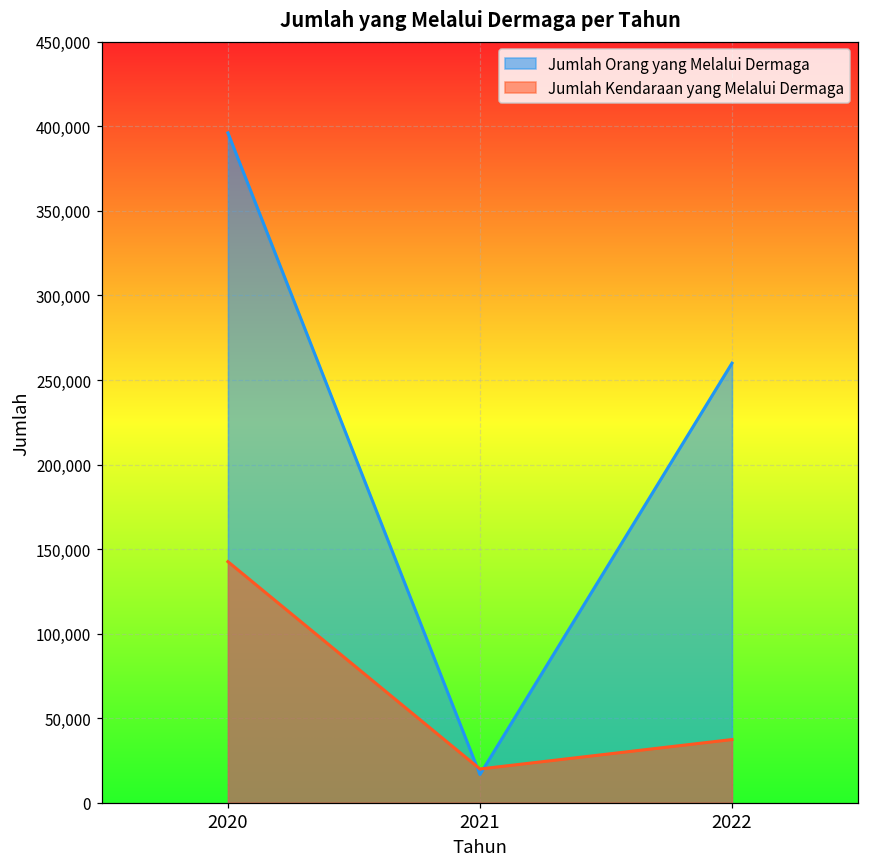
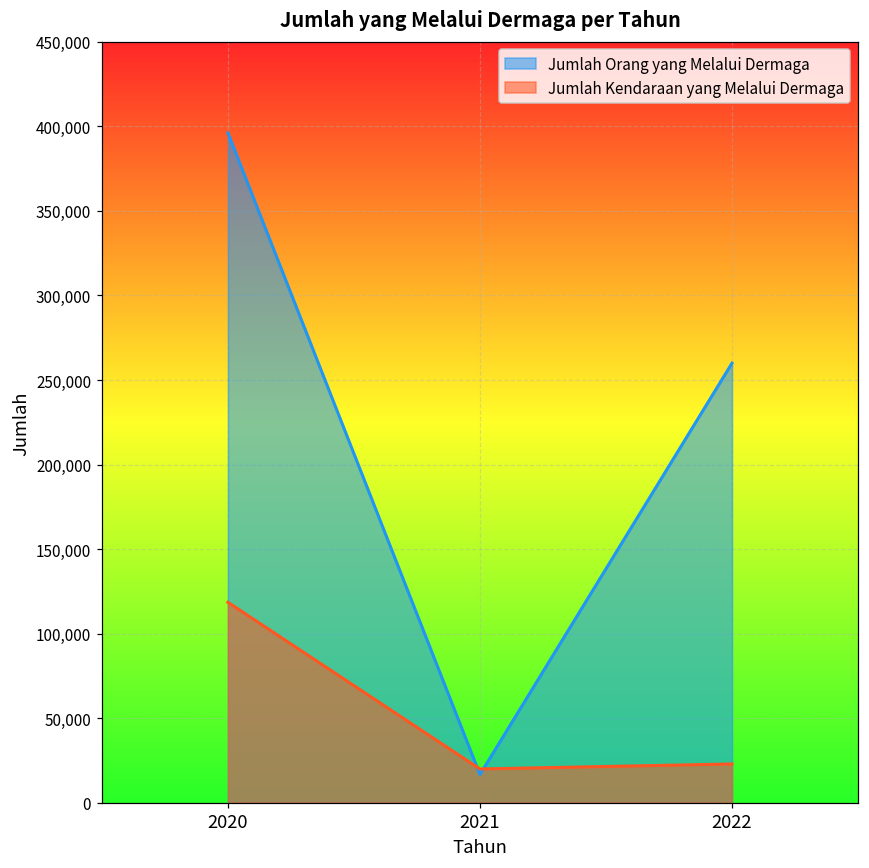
  {
    "Jumlah Orang yang Melalui Dermaga": {
      "2020": "396,000",
      "2021": "17,000",
      "2022": "260,000"
    },
    "Jumlah Kendaraan yang Melalui Dermaga": {
-     "2020": "143,000",
+     "2020": "119,000",
      "2021": "20,000",
-     "2022": "37,000"
+     "2022": "23,000"
    }
  }
